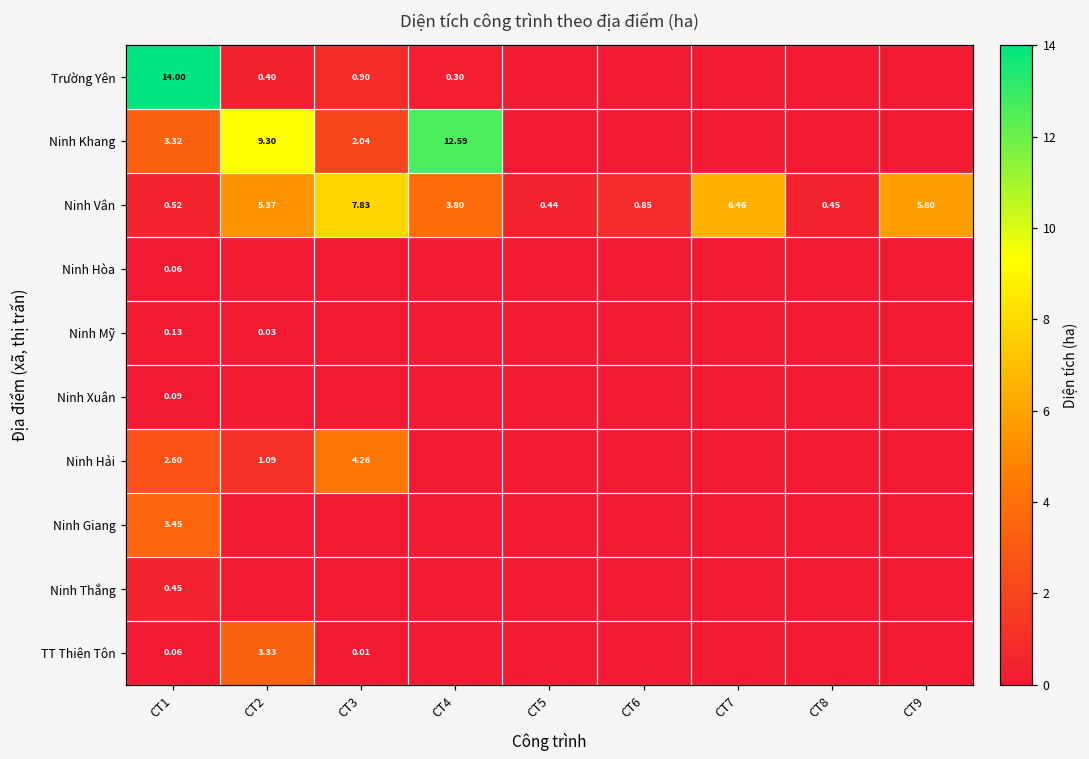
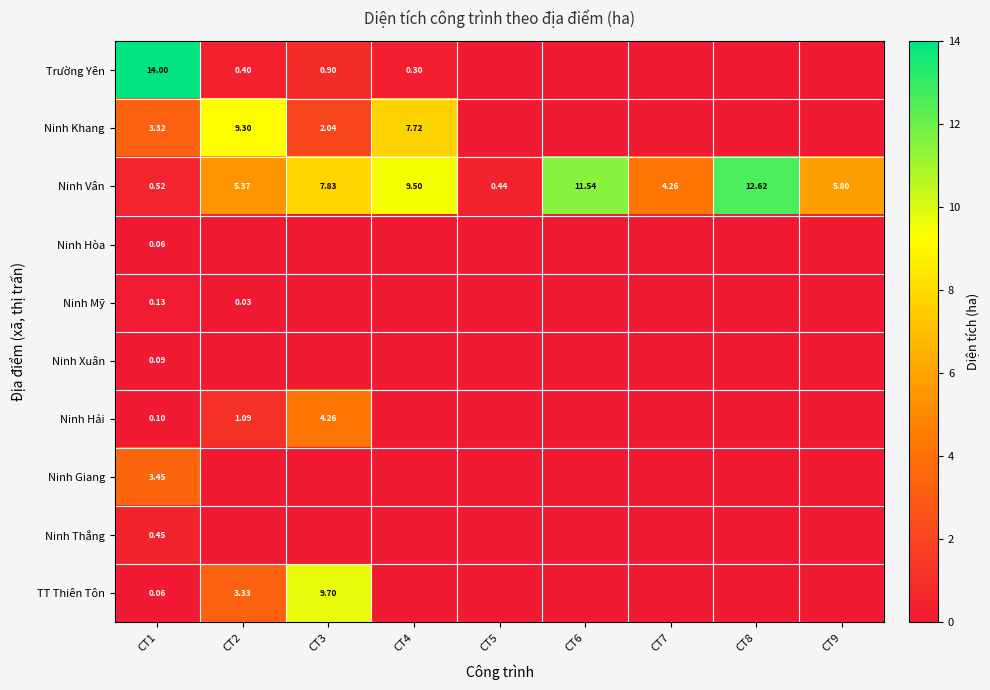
  {
    "Trường Yên": {
      "CT1": 14.00,
      "CT2": 0.40,
      "CT3": 0.90,
      "CT4": 0.30
    },
    "Ninh Khang": {
      "CT1": 3.32,
      "CT2": 9.30,
      "CT3": 2.04,
-     "CT4": 12.59
+     "CT4": 7.72
    },
    "Ninh Vân": {
      "CT1": 0.52,
      "CT2": 5.37,
      "CT3": 7.83,
-     "CT4": 3.80,
+     "CT4": 9.50,
      "CT5": 0.44,
-     "CT6": 0.85,
-     "CT7": 6.46,
-     "CT8": 0.45,
+     "CT6": 11.54,
+     "CT7": 4.26,
+     "CT8": 12.62,
      "CT9": 5.80
    },
    "Ninh Hòa": {
      "CT1": 0.06
    },
    "Ninh Mỹ": {
      "CT1": 0.13,
      "CT2": 0.03
    },
    "Ninh Xuân": {
      "CT1": 0.09
    },
    "Ninh Hải": {
-     "CT1": 2.60,
+     "CT1": 0.10,
      "CT2": 1.09,
      "CT3": 4.26
    },
    "Ninh Giang": {
      "CT1": 3.45
    },
    "Ninh Thắng": {
      "CT1": 0.45
    },
    "TT Thiên Tôn": {
      "CT1": 0.06,
      "CT2": 3.33,
-     "CT3": 0.01
+     "CT3": 9.70
    }
  }
